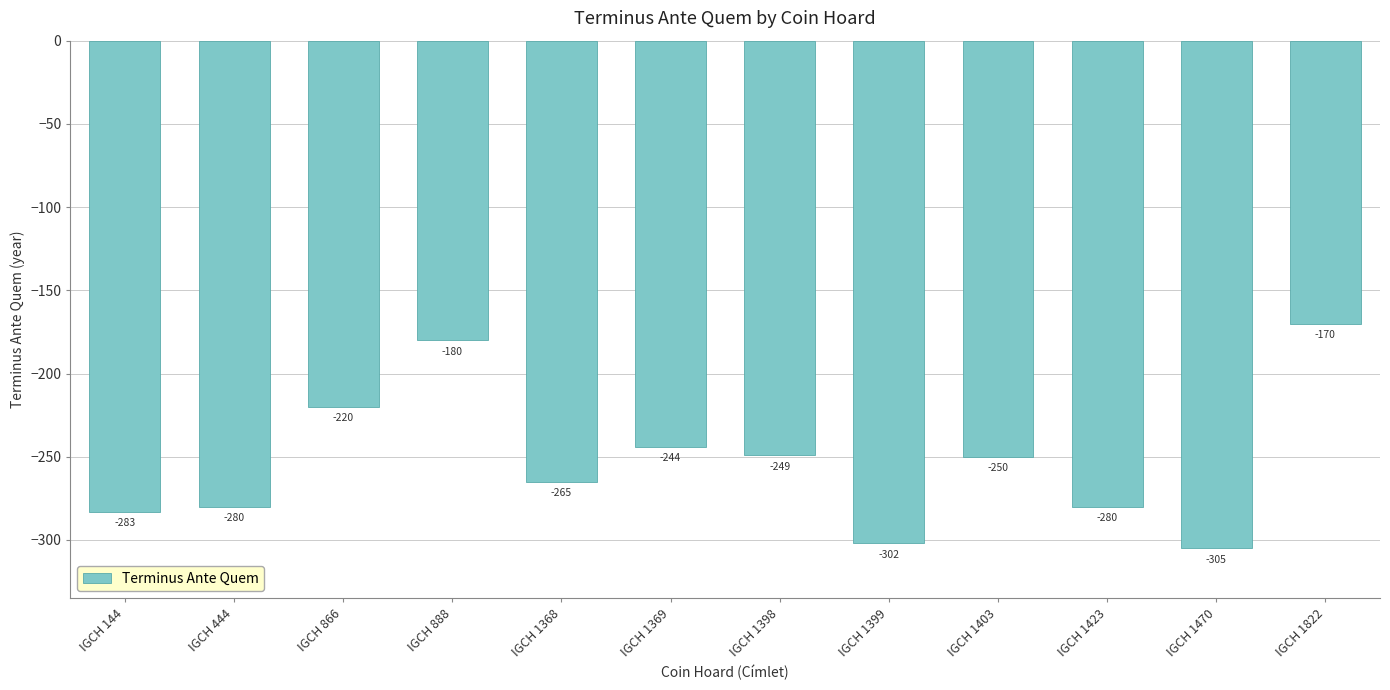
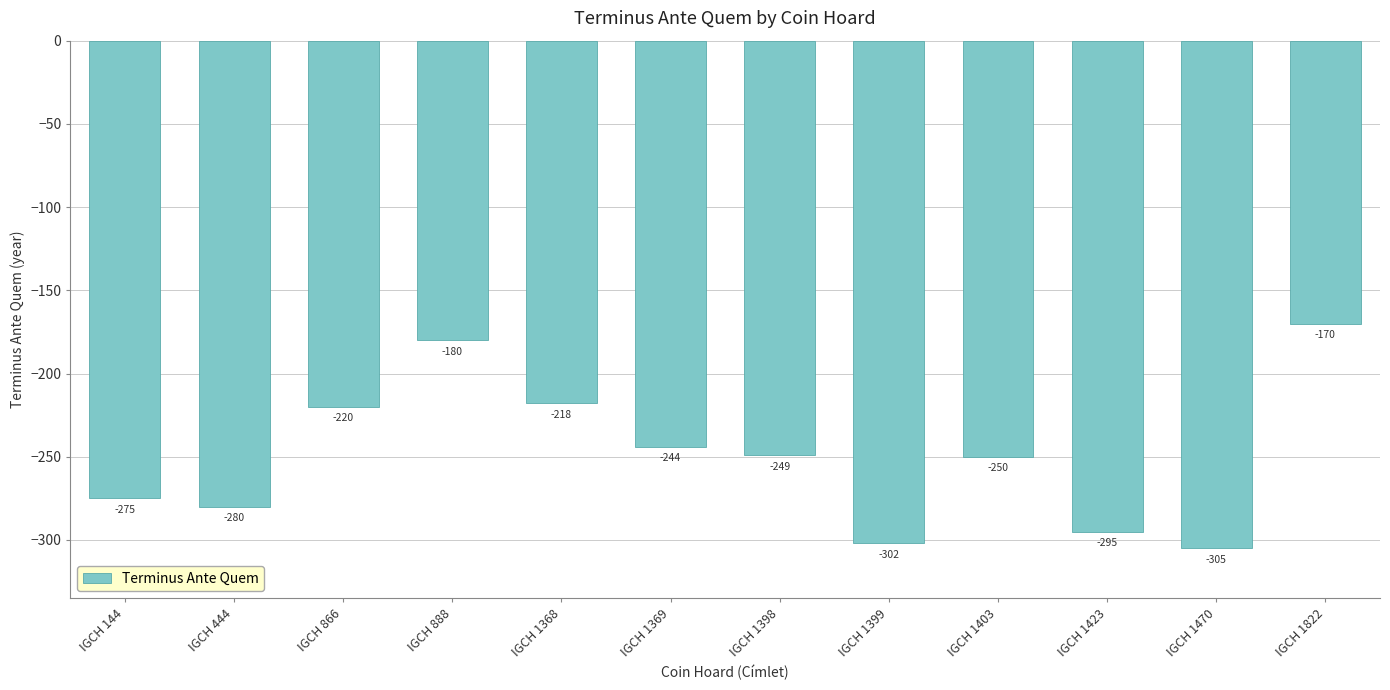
  {
-   "IGCH 144": -283,
+   "IGCH 144": -275,
    "IGCH 444": -280,
    "IGCH 866": -220,
    "IGCH 888": -180,
-   "IGCH 1368": -265,
+   "IGCH 1368": -218,
    "IGCH 1369": -244,
    "IGCH 1398": -249,
    "IGCH 1399": -302,
    "IGCH 1403": -250,
-   "IGCH 1423": -280,
+   "IGCH 1423": -295,
    "IGCH 1470": -305,
    "IGCH 1822": -170
  }
